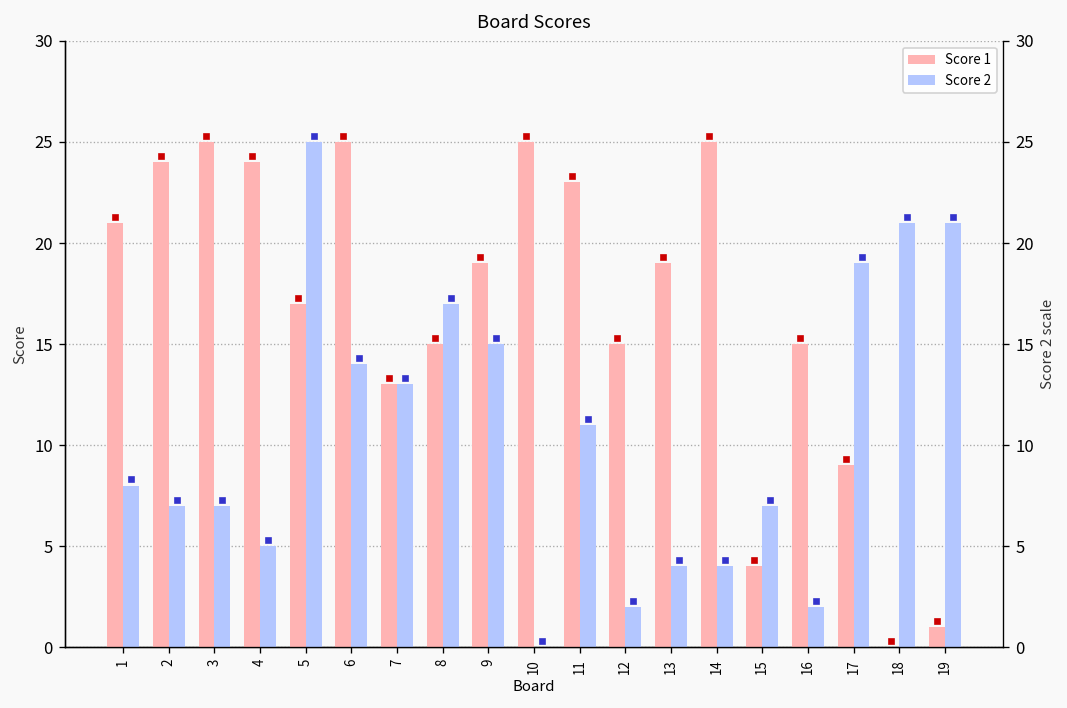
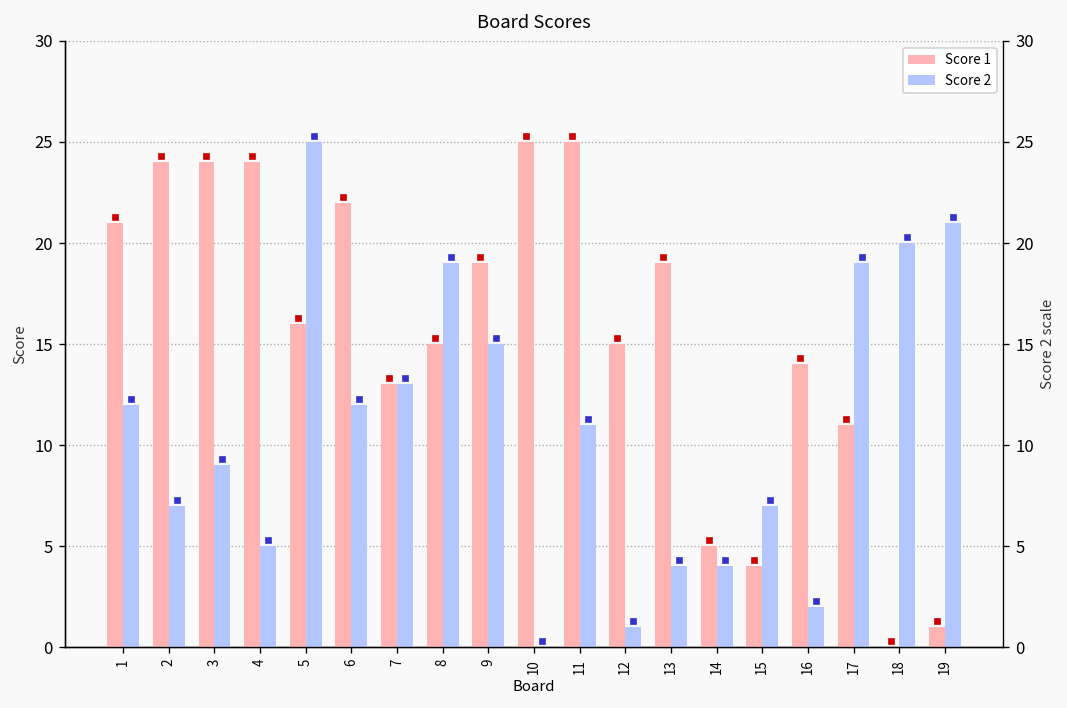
  {
    "Score 1": {
      "1": 21,
      "2": 24,
-     "3": 25,
+     "3": 24,
      "4": 24,
-     "5": 17,
-     "6": 25,
+     "5": 16,
+     "6": 22,
      "7": 13,
      "8": 15,
      "9": 19,
      "10": 25,
-     "11": 23,
+     "11": 25,
      "12": 15,
      "13": 19,
-     "14": 25,
+     "14": 5,
      "15": 4,
-     "16": 15,
-     "17": 9,
+     "16": 14,
+     "17": 11,
      "18": 0,
      "19": 1
    },
    "Score 2": {
-     "1": 8,
+     "1": 12,
      "2": 7,
-     "3": 7,
+     "3": 9,
      "4": 5,
      "5": 25,
-     "6": 14,
+     "6": 12,
      "7": 13,
-     "8": 17,
+     "8": 19,
      "9": 15,
      "10": 0,
      "11": 11,
-     "12": 2,
+     "12": 1,
      "13": 4,
      "14": 4,
      "15": 7,
      "16": 2,
      "17": 19,
-     "18": 21,
+     "18": 20,
      "19": 21
    }
  }
